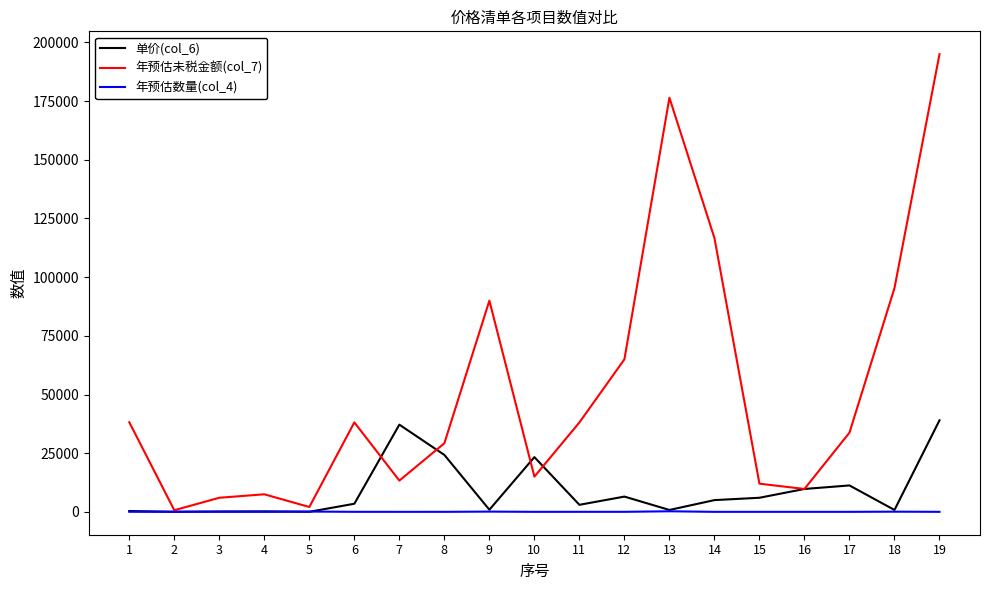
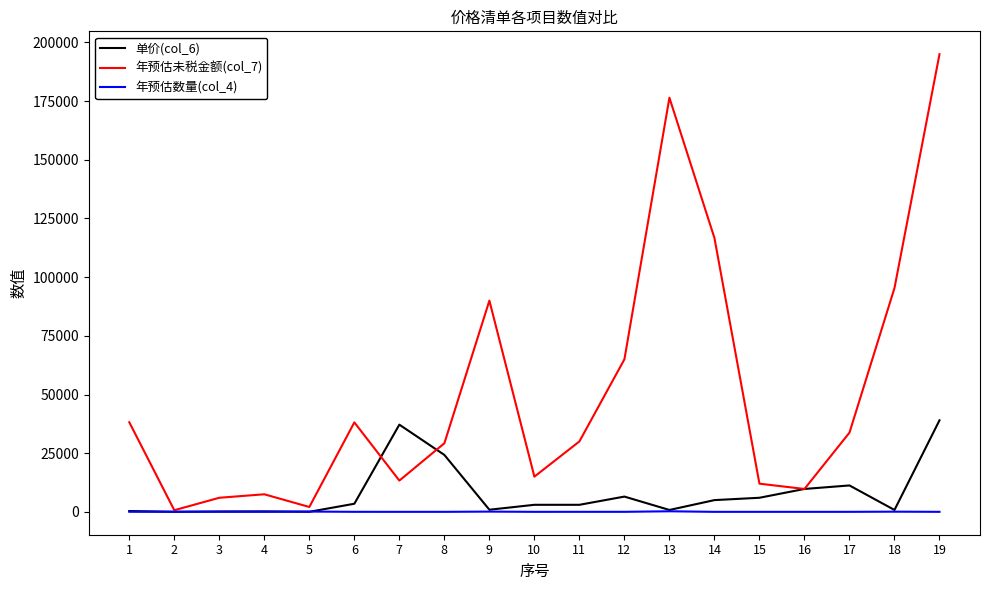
  {
    "单价(col_6)": {
      "6": 3000,
      "7": 37000,
      "8": 24000,
-     "10": 23000,
+     "10": 3000,
      "11": 3000,
      "12": 7000,
      "14": 5000,
      "15": 6000,
      "17": 11000,
      "19": 39000
    },
    "年预估未税金额(col_7)": {
      "1": 38000,
      "3": 6000,
      "4": 7000,
      "5": 2000,
      "6": 38000,
      "7": 13000,
      "8": 29000,
      "9": 90000,
      "10": 15000,
-     "11": 38000,
+     "11": 30000,
      "12": 65000,
      "13": 176000,
      "14": 117000,
      "15": 12000,
      "17": 34000,
      "18": 95000,
      "19": 195000
    },
    "年预估数量(col_4)": {
      "6": 0,
      "7": 0,
      "8": 0,
      "10": 0,
      "11": 0,
      "12": 0,
      "14": 0,
      "15": 0,
      "16": 0,
      "17": 0,
      "19": 0
    }
  }
